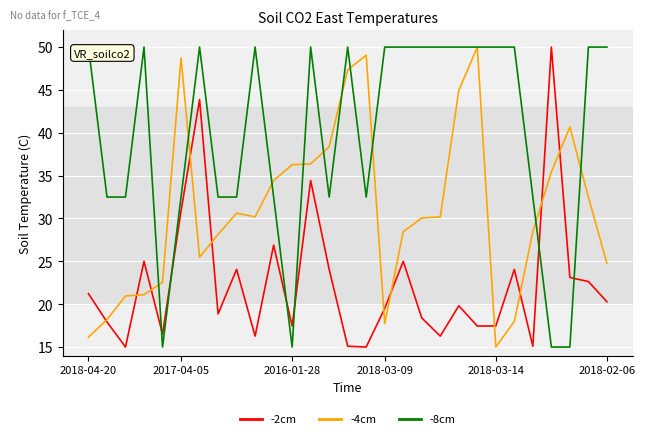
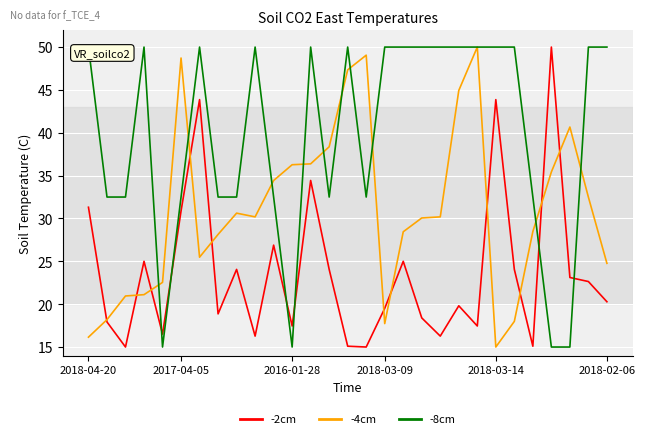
  {
    "-2cm": {
-     "2018-04-20": 21,
+     "2018-04-20": 31,
      "2017-04-05": 31,
      "2016-01-28": 17,
      "2018-03-09": 20,
-     "2018-03-14": 17,
+     "2018-03-14": 44,
      "2018-02-06": 20
    },
    "-4cm": {
      "2018-04-20": 16,
      "2017-04-05": 49,
      "2016-01-28": 36,
      "2018-03-09": 18,
      "2018-03-14": 15,
      "2018-02-06": 25
    },
    "-8cm": {
      "2017-04-05": 32,
      "2016-01-28": 15,
      "2018-03-09": 50,
      "2018-03-14": 50,
      "2018-02-06": 50
    }
  }
